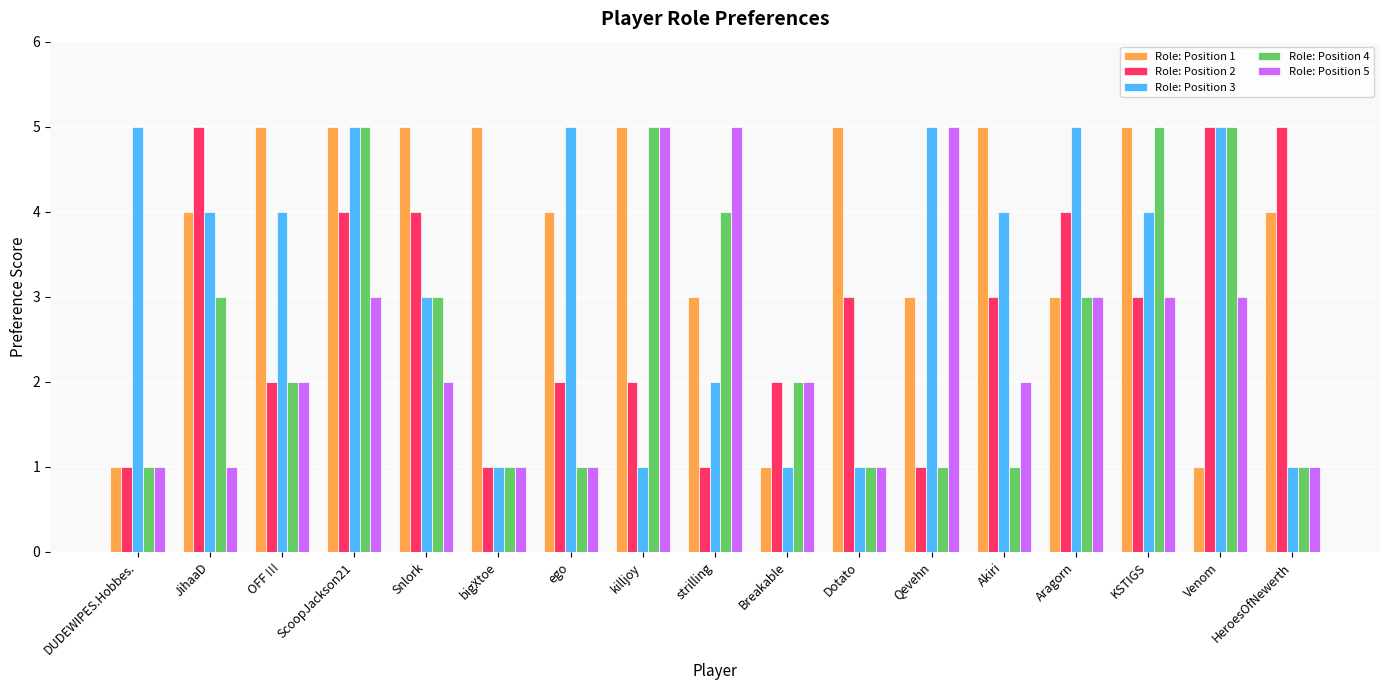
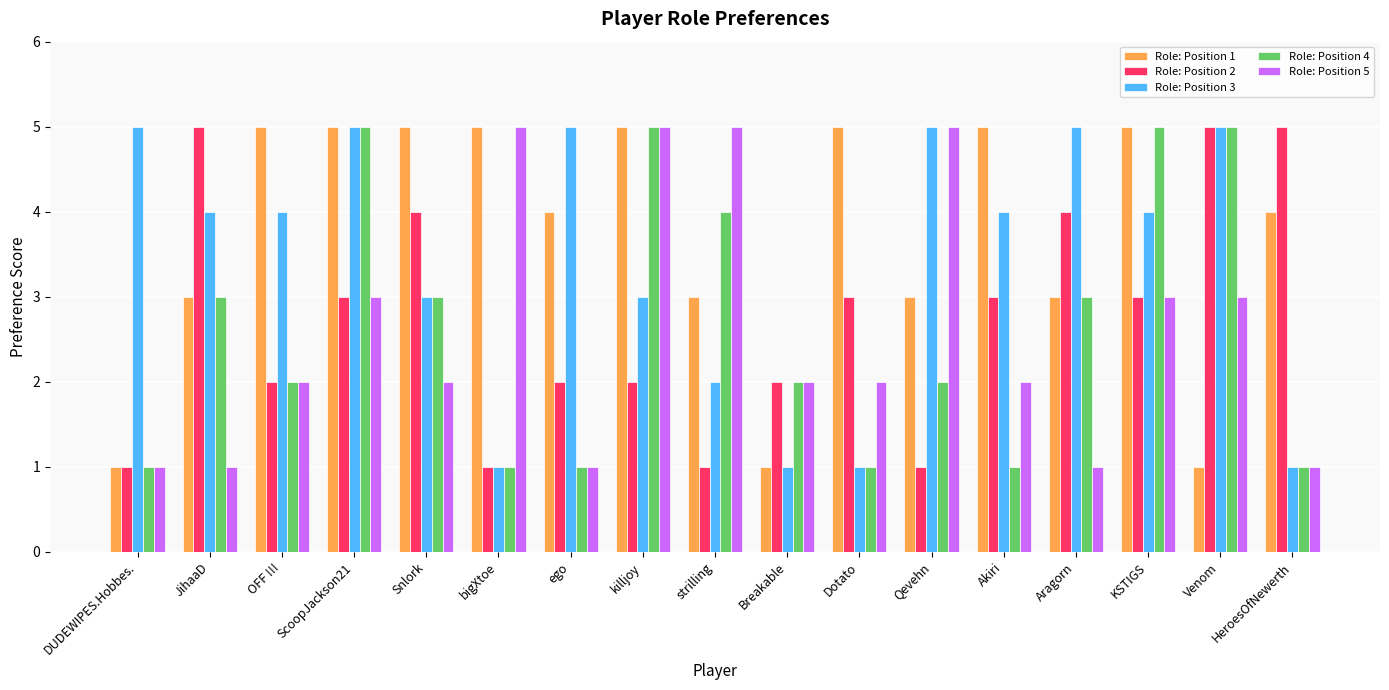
  {
    "Role: Position 1": {
      "DUDEWIPES.Hobbes.": 1,
-     "JihaaD": 4,
+     "JihaaD": 3,
      "OFF !!!": 5,
      "ScoopJackson21": 5,
      "Snlork": 5,
      "bigXtoe": 5,
      "ego": 4,
      "killjoy": 5,
      "strilling": 3,
      "Breakable": 1,
      "Dotato": 5,
      "Qevehn": 3,
      "Akiri": 5,
      "Aragorn": 3,
      "KSTIGS": 5,
      "Venom": 1,
      "HeroesOfNewerth": 4
    },
    "Role: Position 2": {
      "DUDEWIPES.Hobbes.": 1,
      "JihaaD": 5,
      "OFF !!!": 2,
-     "ScoopJackson21": 4,
+     "ScoopJackson21": 3,
      "Snlork": 4,
      "bigXtoe": 1,
      "ego": 2,
      "killjoy": 2,
      "strilling": 1,
      "Breakable": 2,
      "Dotato": 3,
      "Qevehn": 1,
      "Akiri": 3,
      "Aragorn": 4,
      "KSTIGS": 3,
      "Venom": 5,
      "HeroesOfNewerth": 5
    },
    "Role: Position 3": {
      "DUDEWIPES.Hobbes.": 5,
      "JihaaD": 4,
      "OFF !!!": 4,
      "ScoopJackson21": 5,
      "Snlork": 3,
      "bigXtoe": 1,
      "ego": 5,
-     "killjoy": 1,
+     "killjoy": 3,
      "strilling": 2,
      "Breakable": 1,
      "Dotato": 1,
      "Qevehn": 5,
      "Akiri": 4,
      "Aragorn": 5,
      "KSTIGS": 4,
      "Venom": 5,
      "HeroesOfNewerth": 1
    },
    "Role: Position 4": {
      "DUDEWIPES.Hobbes.": 1,
      "JihaaD": 3,
      "OFF !!!": 2,
      "ScoopJackson21": 5,
      "Snlork": 3,
      "bigXtoe": 1,
      "ego": 1,
      "killjoy": 5,
      "strilling": 4,
      "Breakable": 2,
      "Dotato": 1,
-     "Qevehn": 1,
+     "Qevehn": 2,
      "Akiri": 1,
      "Aragorn": 3,
      "KSTIGS": 5,
      "Venom": 5,
      "HeroesOfNewerth": 1
    },
    "Role: Position 5": {
      "DUDEWIPES.Hobbes.": 1,
      "JihaaD": 1,
      "OFF !!!": 2,
      "ScoopJackson21": 3,
      "Snlork": 2,
-     "bigXtoe": 1,
+     "bigXtoe": 5,
      "ego": 1,
      "killjoy": 5,
      "strilling": 5,
      "Breakable": 2,
-     "Dotato": 1,
+     "Dotato": 2,
      "Qevehn": 5,
      "Akiri": 2,
-     "Aragorn": 3,
+     "Aragorn": 1,
      "KSTIGS": 3,
      "Venom": 3,
      "HeroesOfNewerth": 1
    }
  }
